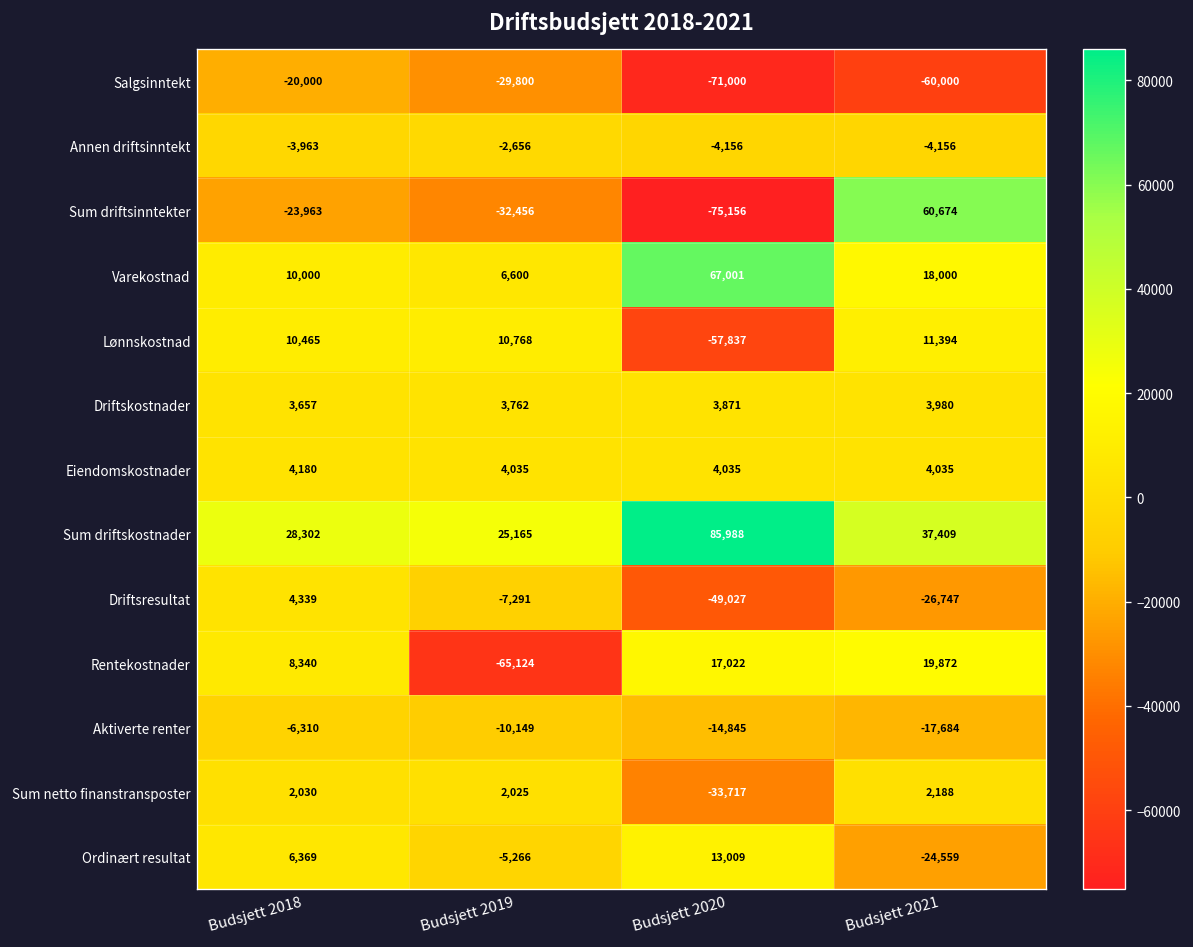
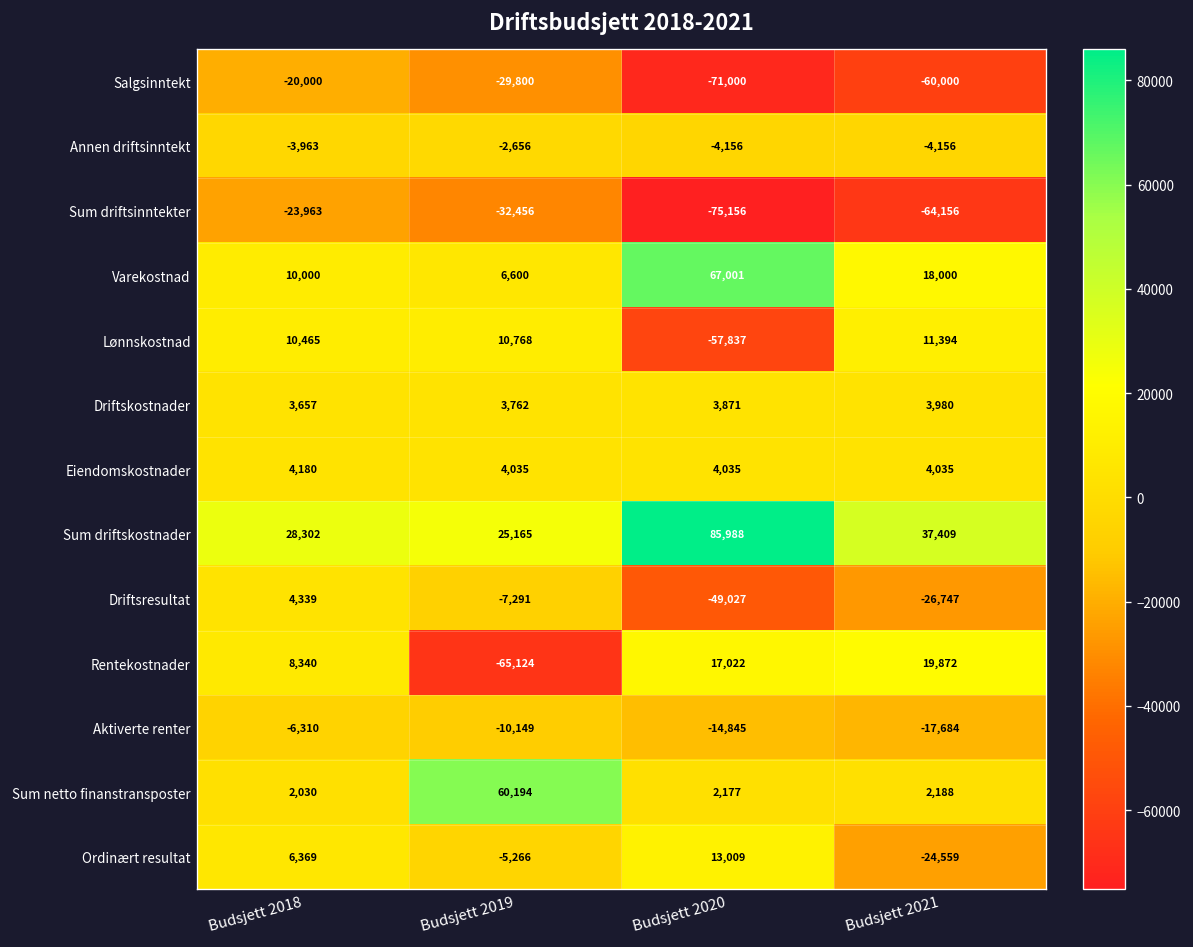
  {
    "Salgsinntekt": {
      "Budsjett 2018": "-20,000",
      "Budsjett 2019": "-29,800",
      "Budsjett 2020": "-71,000",
      "Budsjett 2021": "-60,000"
    },
    "Annen driftsinntekt": {
      "Budsjett 2018": "-3,963",
      "Budsjett 2019": "-2,656",
      "Budsjett 2020": "-4,156",
      "Budsjett 2021": "-4,156"
    },
    "Sum driftsinntekter": {
      "Budsjett 2018": "-23,963",
      "Budsjett 2019": "-32,456",
      "Budsjett 2020": "-75,156",
-     "Budsjett 2021": "60,674"
+     "Budsjett 2021": "-64,156"
    },
    "Varekostnad": {
      "Budsjett 2018": "10,000",
      "Budsjett 2019": "6,600",
      "Budsjett 2020": "67,001",
      "Budsjett 2021": "18,000"
    },
    "Lønnskostnad": {
      "Budsjett 2018": "10,465",
      "Budsjett 2019": "10,768",
      "Budsjett 2020": "-57,837",
      "Budsjett 2021": "11,394"
    },
    "Driftskostnader": {
      "Budsjett 2018": "3,657",
      "Budsjett 2019": "3,762",
      "Budsjett 2020": "3,871",
      "Budsjett 2021": "3,980"
    },
    "Eiendomskostnader": {
      "Budsjett 2018": "4,180",
      "Budsjett 2019": "4,035",
      "Budsjett 2020": "4,035",
      "Budsjett 2021": "4,035"
    },
    "Sum driftskostnader": {
      "Budsjett 2018": "28,302",
      "Budsjett 2019": "25,165",
      "Budsjett 2020": "85,988",
      "Budsjett 2021": "37,409"
    },
    "Driftsresultat": {
      "Budsjett 2018": "4,339",
      "Budsjett 2019": "-7,291",
      "Budsjett 2020": "-49,027",
      "Budsjett 2021": "-26,747"
    },
    "Rentekostnader": {
      "Budsjett 2018": "8,340",
      "Budsjett 2019": "-65,124",
      "Budsjett 2020": "17,022",
      "Budsjett 2021": "19,872"
    },
    "Aktiverte renter": {
      "Budsjett 2018": "-6,310",
      "Budsjett 2019": "-10,149",
      "Budsjett 2020": "-14,845",
      "Budsjett 2021": "-17,684"
    },
    "Sum netto finanstransposter": {
      "Budsjett 2018": "2,030",
-     "Budsjett 2019": "2,025",
-     "Budsjett 2020": "-33,717",
+     "Budsjett 2019": "60,194",
+     "Budsjett 2020": "2,177",
      "Budsjett 2021": "2,188"
    },
    "Ordinært resultat": {
      "Budsjett 2018": "6,369",
      "Budsjett 2019": "-5,266",
      "Budsjett 2020": "13,009",
      "Budsjett 2021": "-24,559"
    }
  }
